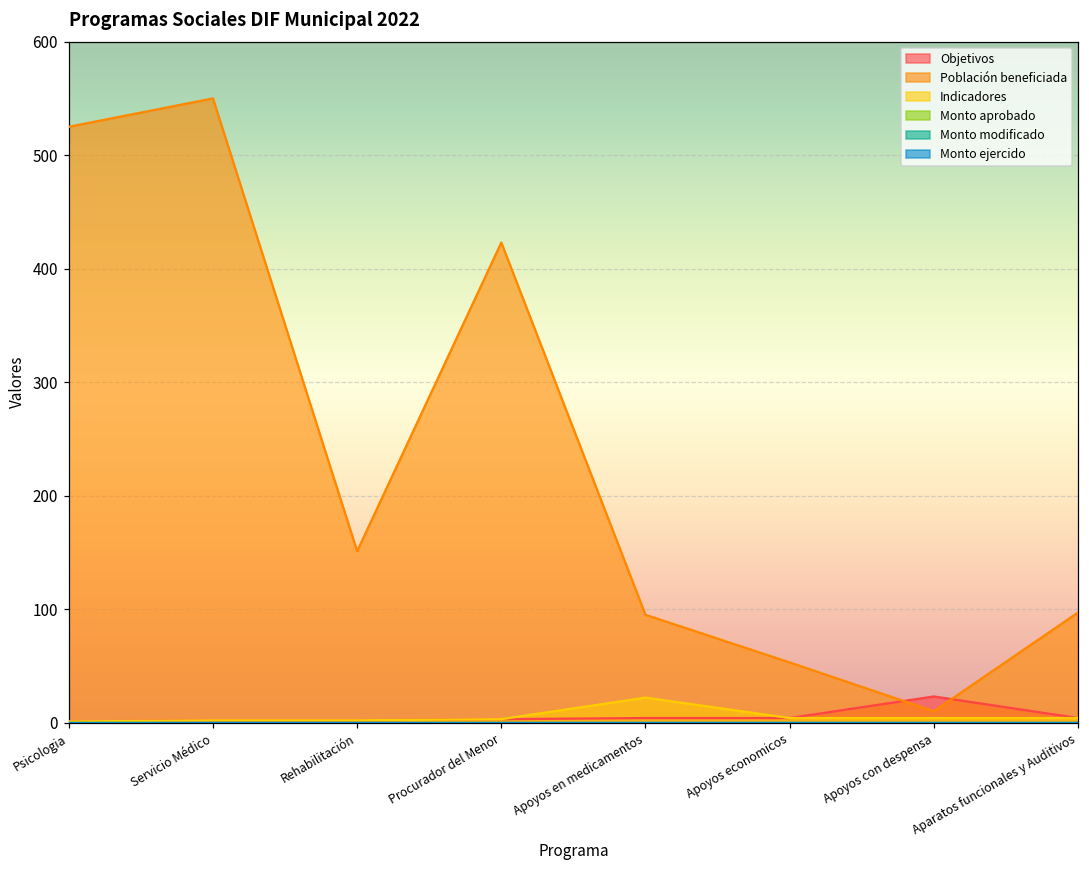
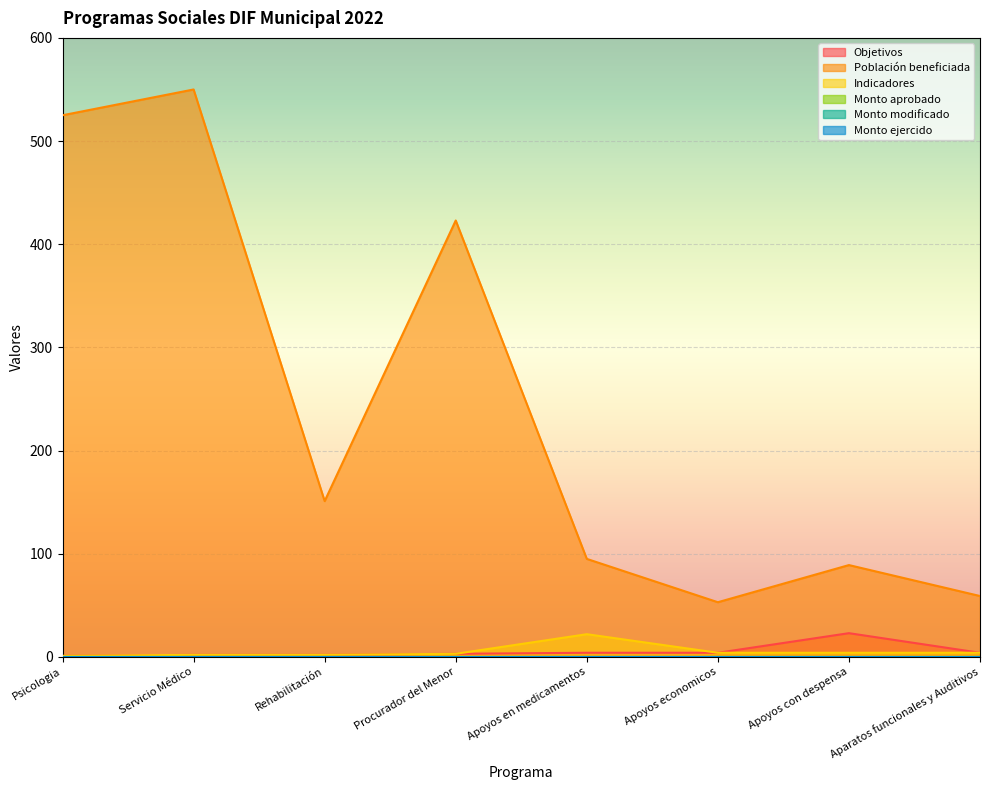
  {
    "Objetivos": {
      "Apoyos en medicamentos": 4,
      "Apoyos con despensa": 23
    },
    "Población beneficiada": {
      "Psicologia": 525,
      "Servicio Médico": 550,
      "Rehabilitación": 151,
      "Procurador del Menor": 423,
      "Apoyos en medicamentos": 95,
      "Apoyos economicos": 53,
-     "Apoyos con despensa": 10,
-     "Aparatos funcionales y Auditivos": 97
+     "Apoyos con despensa": 89,
+     "Aparatos funcionales y Auditivos": 59
    },
    "Indicadores": {
      "Apoyos en medicamentos": 22,
      "Apoyos con despensa": 4
    },
    "Monto ejercido": {
      "Procurador del Menor": 0,
      "Apoyos en medicamentos": 0,
      "Apoyos economicos": 0,
      "Apoyos con despensa": 0,
      "Aparatos funcionales y Auditivos": 0
    }
  }
